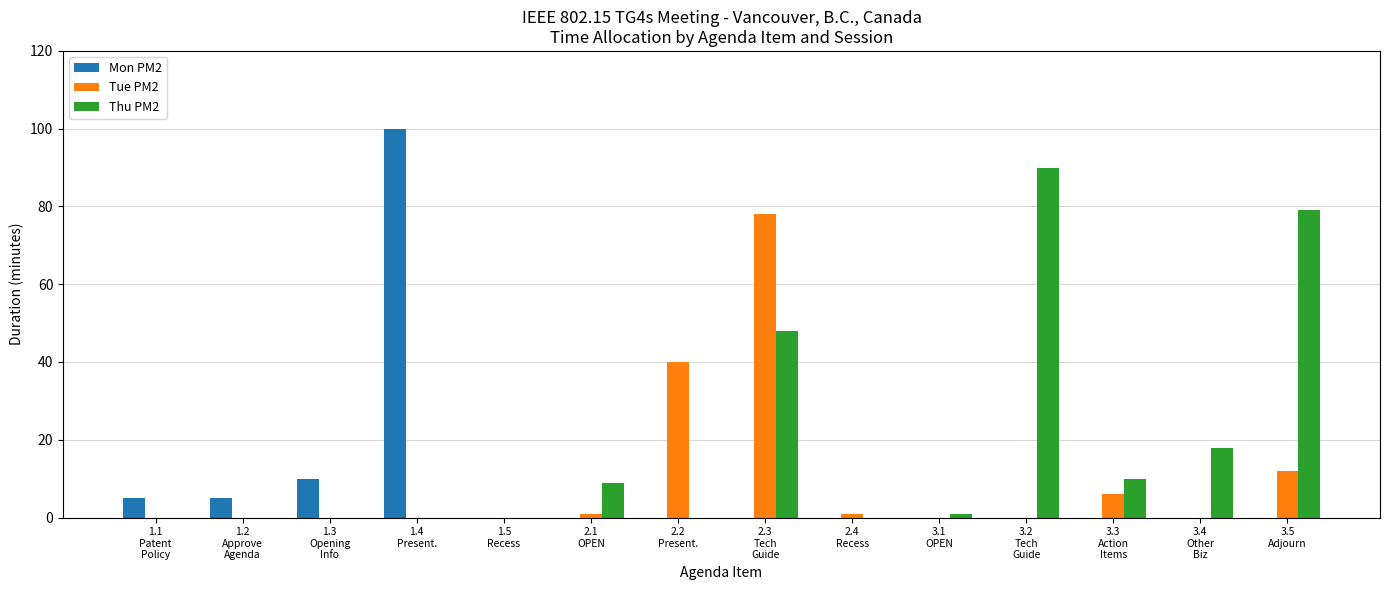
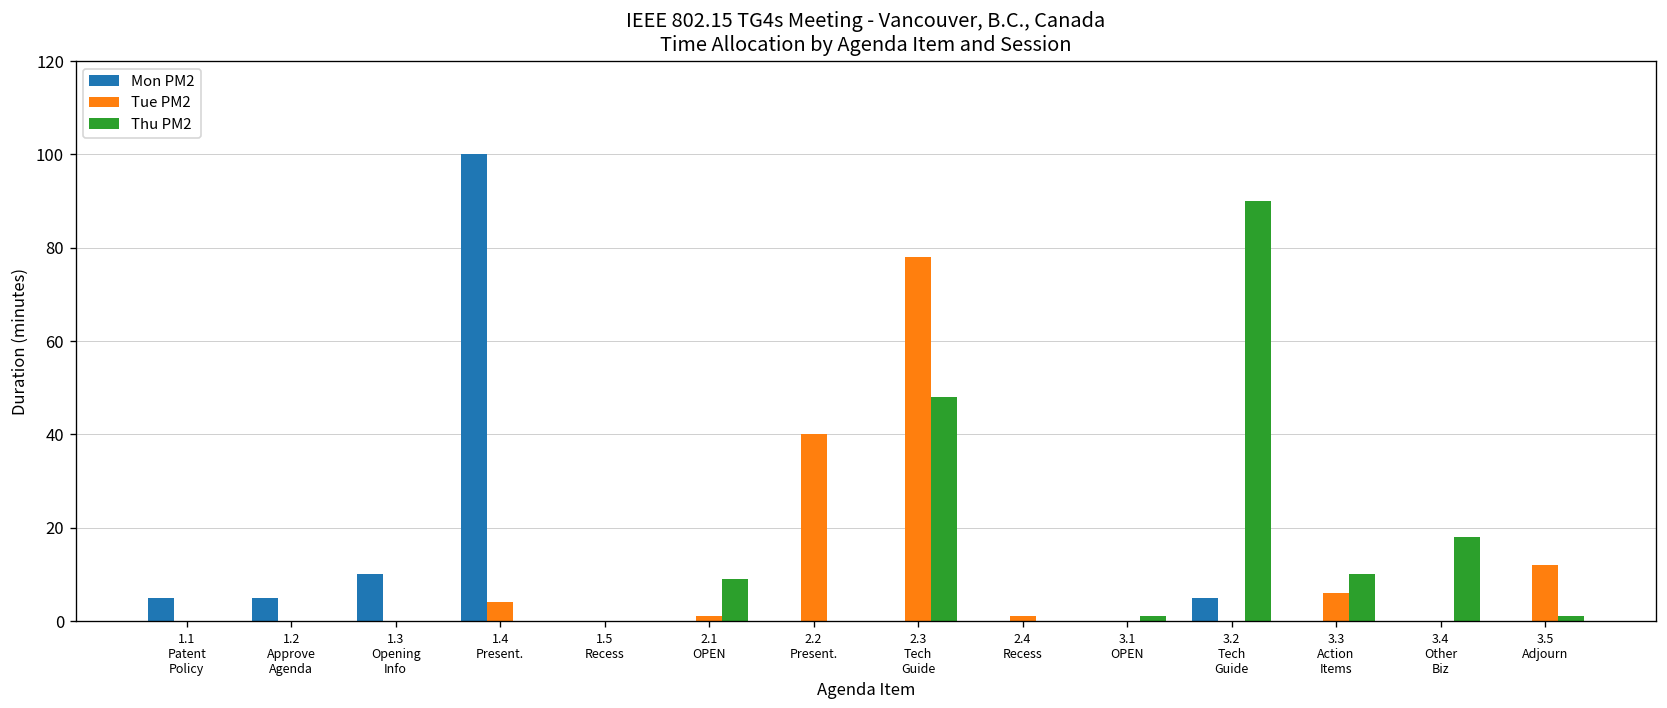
  {
    "Mon PM2": {
      "1.1 Patent Policy": 5,
      "1.2 Approve Agenda": 5,
      "1.3 Opening Info": 10,
      "1.4 Present.": 100,
      "1.5 Recess": 0,
      "2.1 OPEN": 0,
      "2.2 Present.": 0,
      "2.3 Tech Guide": 0,
      "2.4 Recess": 0,
      "3.1 OPEN": 0,
-     "3.2 Tech Guide": 0,
+     "3.2 Tech Guide": 5,
      "3.3 Action Items": 0,
      "3.4 Other Biz": 0,
      "3.5 Adjourn": 0
    },
    "Tue PM2": {
      "1.1 Patent Policy": 0,
      "1.2 Approve Agenda": 0,
      "1.3 Opening Info": 0,
-     "1.4 Present.": 0,
+     "1.4 Present.": 4,
      "1.5 Recess": 0,
      "2.1 OPEN": 1,
      "2.2 Present.": 40,
      "2.3 Tech Guide": 78,
      "2.4 Recess": 1,
      "3.1 OPEN": 0,
      "3.2 Tech Guide": 0,
      "3.3 Action Items": 6,
      "3.4 Other Biz": 0,
      "3.5 Adjourn": 12
    },
    "Thu PM2": {
      "1.1 Patent Policy": 0,
      "1.2 Approve Agenda": 0,
      "1.3 Opening Info": 0,
      "1.4 Present.": 0,
      "1.5 Recess": 0,
      "2.1 OPEN": 9,
      "2.2 Present.": 0,
      "2.3 Tech Guide": 48,
      "2.4 Recess": 0,
      "3.1 OPEN": 1,
      "3.2 Tech Guide": 90,
      "3.3 Action Items": 10,
      "3.4 Other Biz": 18,
-     "3.5 Adjourn": 79
+     "3.5 Adjourn": 1
    }
  }
